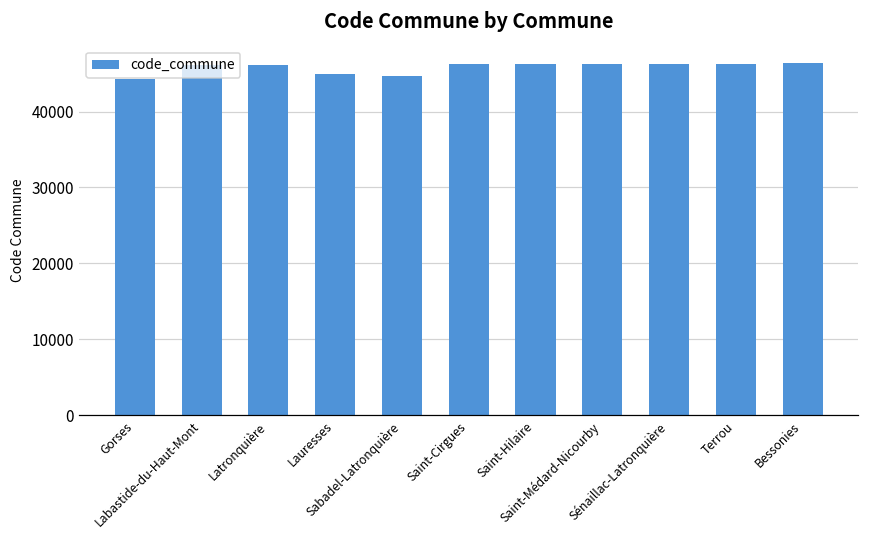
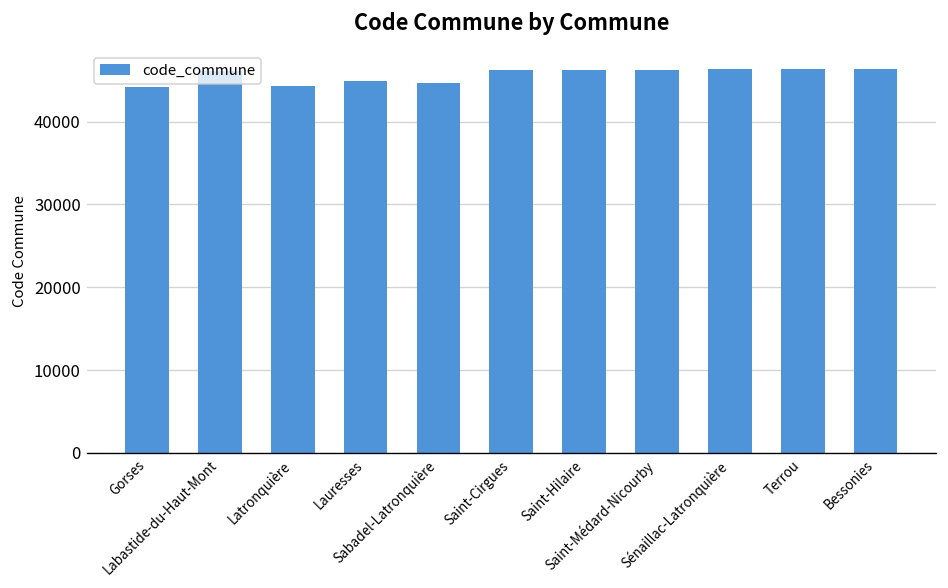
  {
    "Gorses": 44000,
-   "Latronquière": 46000,
+   "Latronquière": 44000,
    "Lauresses": 45000,
    "Sabadel-Latronquière": 45000,
    "Saint-Cirgues": 46000,
    "Saint-Hilaire": 46000,
    "Saint-Médard-Nicourby": 46000,
    "Sénaillac-Latronquière": 46000,
    "Terrou": 46000,
    "Bessonies": 46000
  }
